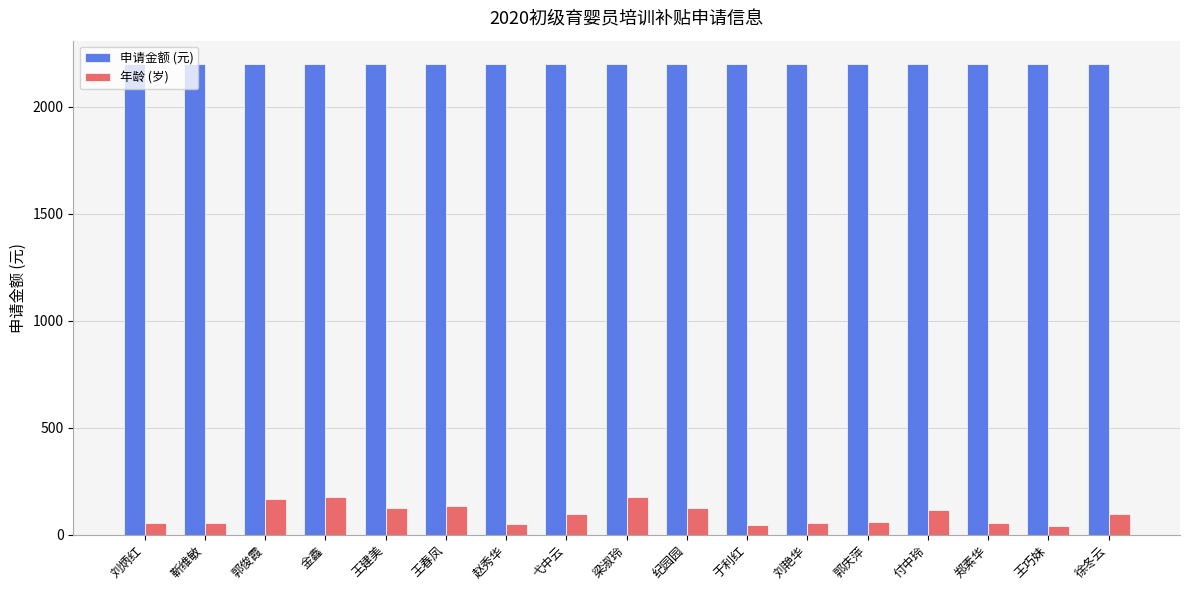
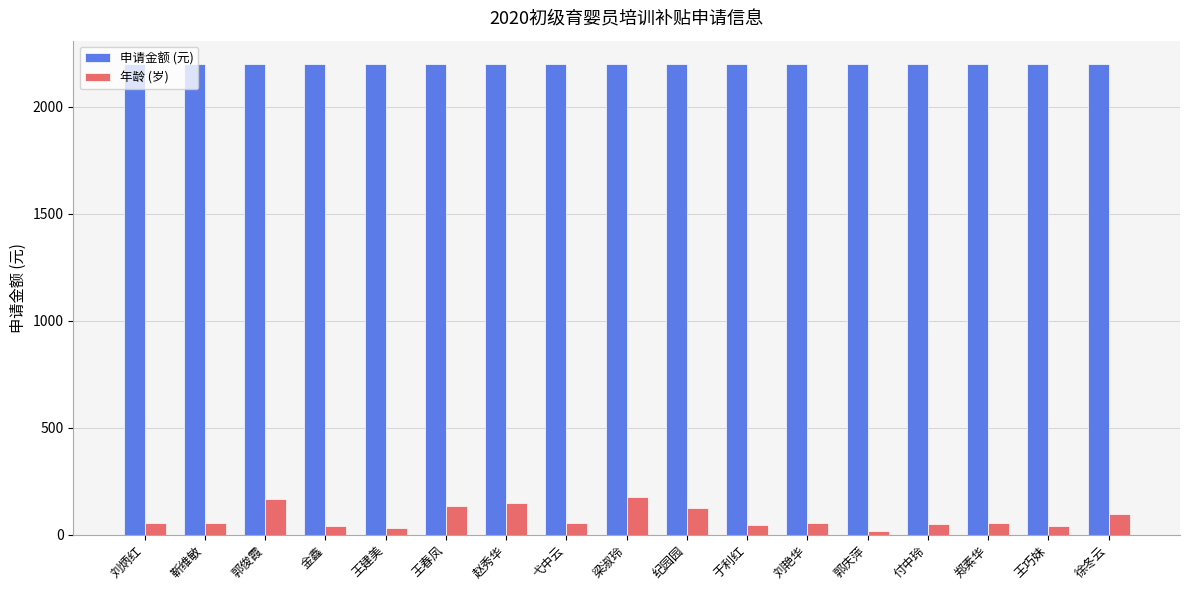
  {
    "申请金额 (元)": {
      "郭俊霞": 2200,
      "金鑫": 2200,
      "王建美": 2200,
      "王春凤": 2200,
      "赵秀华": 2200,
      "弋中云": 2200,
      "梁淑玲": 2200,
      "纪园园": 2200,
      "于利红": 2200,
      "刘艳华": 2200,
      "郭庆萍": 2200,
      "付中玲": 2200,
      "郑素华": 2200,
      "王巧妹": 2200,
      "徐冬云": 2200
    },
    "年龄 (岁)": {
      "刘炳红": 50,
      "靳维敏": 50,
      "郭俊霞": 170,
-     "金鑫": 180,
-     "王建美": 130,
+     "金鑫": 40,
+     "王建美": 30,
      "王春凤": 130,
-     "赵秀华": 50,
-     "弋中云": 100,
+     "赵秀华": 150,
+     "弋中云": 60,
      "梁淑玲": 180,
      "纪园园": 120,
      "于利红": 40,
      "刘艳华": 50,
-     "郭庆萍": 60,
-     "付中玲": 120,
+     "郭庆萍": 20,
+     "付中玲": 50,
      "郑素华": 60,
      "王巧妹": 40,
      "徐冬云": 100
    }
  }
